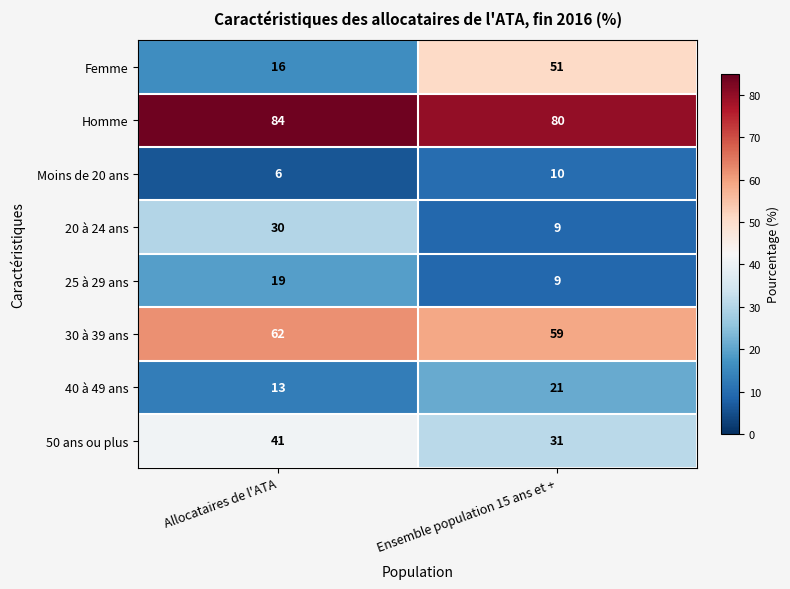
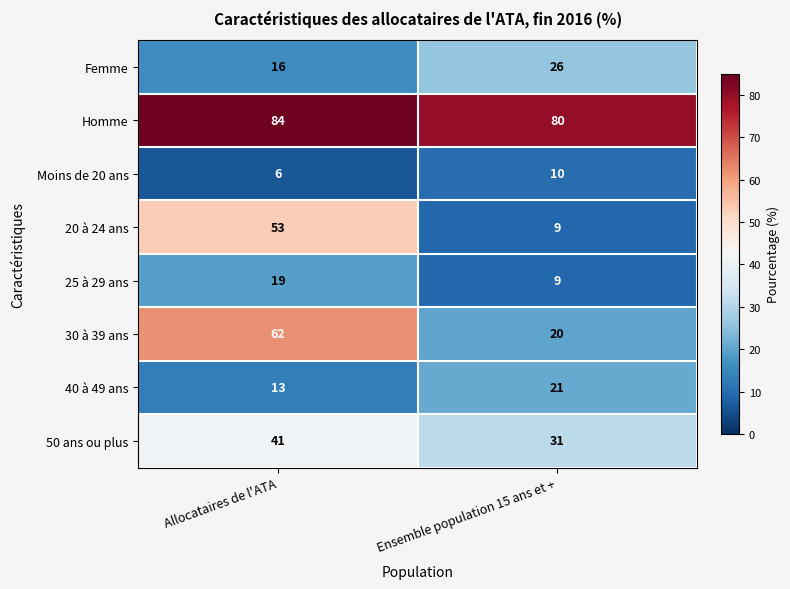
  {
    "Femme": {
      "Allocataires de l'ATA": 16,
-     "Ensemble population 15 ans et +": 51
+     "Ensemble population 15 ans et +": 26
    },
    "Homme": {
      "Allocataires de l'ATA": 84,
      "Ensemble population 15 ans et +": 80
    },
    "Moins de 20 ans": {
      "Allocataires de l'ATA": 6,
      "Ensemble population 15 ans et +": 10
    },
    "20 à 24 ans": {
-     "Allocataires de l'ATA": 30,
+     "Allocataires de l'ATA": 53,
      "Ensemble population 15 ans et +": 9
    },
    "25 à 29 ans": {
      "Allocataires de l'ATA": 19,
      "Ensemble population 15 ans et +": 9
    },
    "30 à 39 ans": {
      "Allocataires de l'ATA": 62,
-     "Ensemble population 15 ans et +": 59
+     "Ensemble population 15 ans et +": 20
    },
    "40 à 49 ans": {
      "Allocataires de l'ATA": 13,
      "Ensemble population 15 ans et +": 21
    },
    "50 ans ou plus": {
      "Allocataires de l'ATA": 41,
      "Ensemble population 15 ans et +": 31
    }
  }
